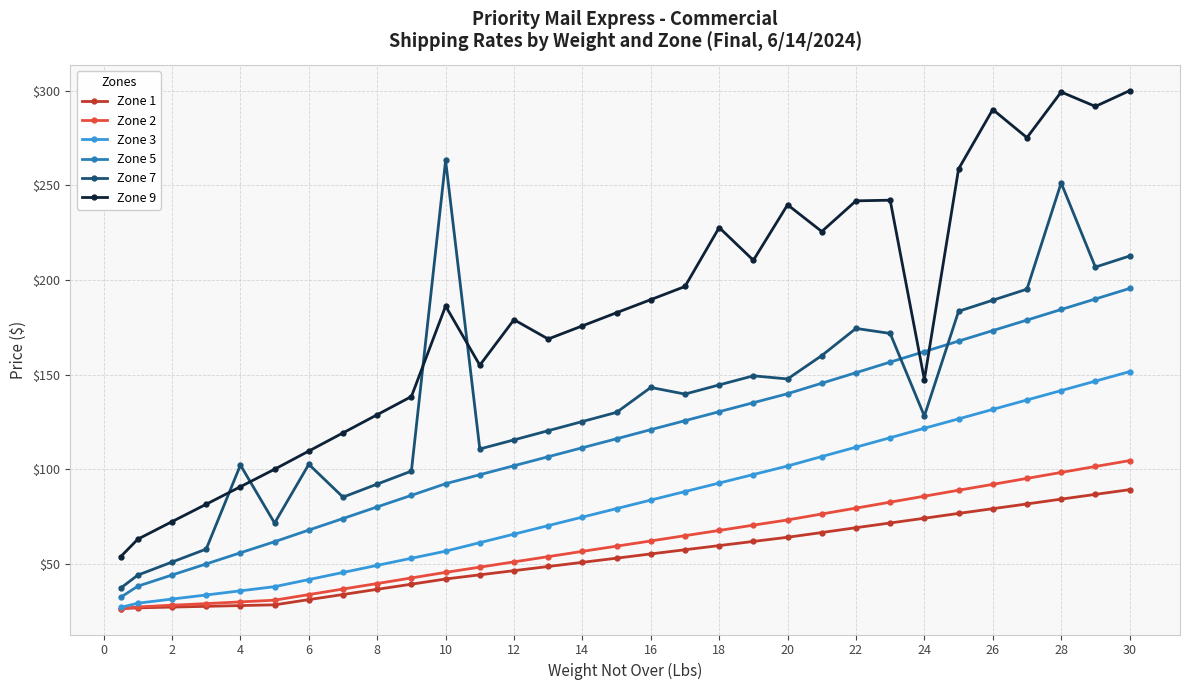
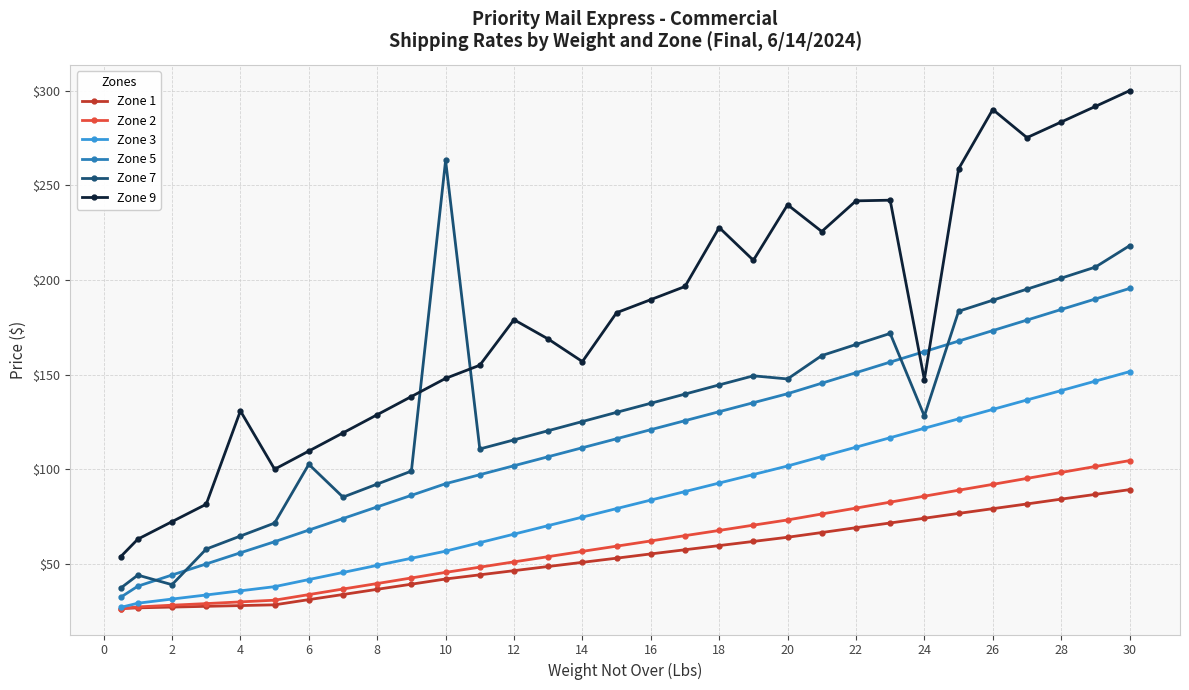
  {
    "Zone 7": {
-     "2": "$51",
-     "4": "$102",
+     "2": "$39",
+     "4": "$65",
      "6": "$103",
      "8": "$92",
      "10": "$263",
      "12": "$116",
      "14": "$125",
-     "16": "$143",
+     "16": "$135",
      "18": "$145",
      "20": "$148",
-     "22": "$174",
+     "22": "$166",
      "24": "$128",
      "26": "$189",
-     "28": "$251",
-     "30": "$213"
+     "28": "$201",
+     "30": "$218"
    },
    "Zone 9": {
      "2": "$72",
-     "4": "$91",
+     "4": "$131",
      "6": "$110",
      "8": "$129",
-     "10": "$186",
+     "10": "$148",
      "12": "$179",
-     "14": "$176",
+     "14": "$157",
      "16": "$190",
      "18": "$228",
      "20": "$240",
      "22": "$242",
      "24": "$147",
      "26": "$290",
-     "28": "$299",
+     "28": "$283",
      "30": "$300"
    }
  }
